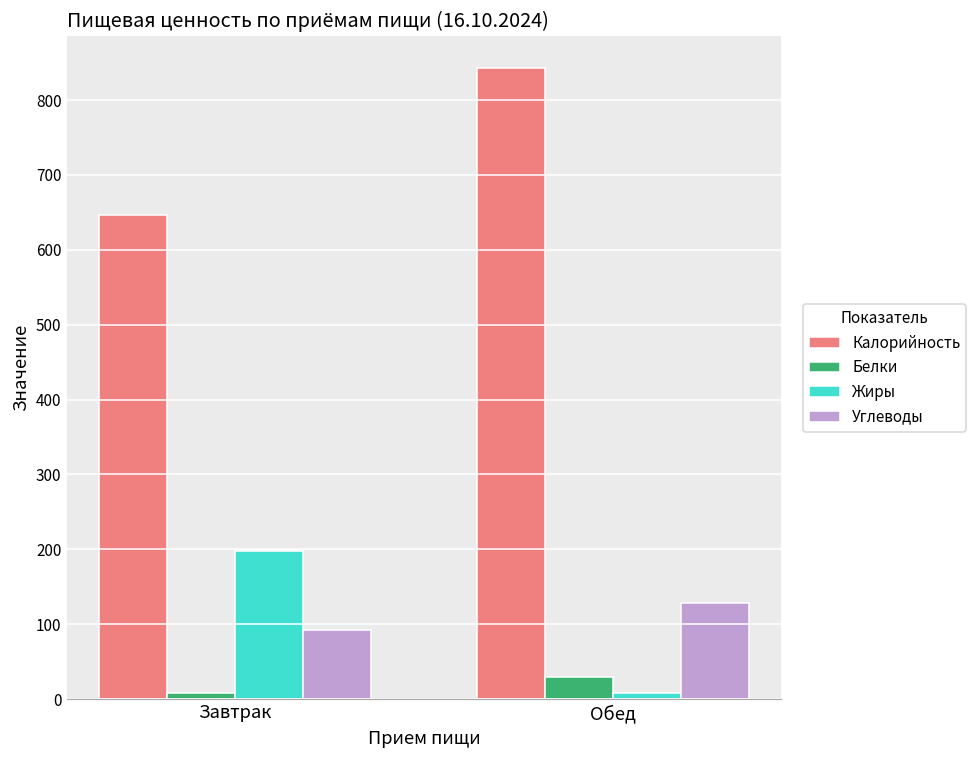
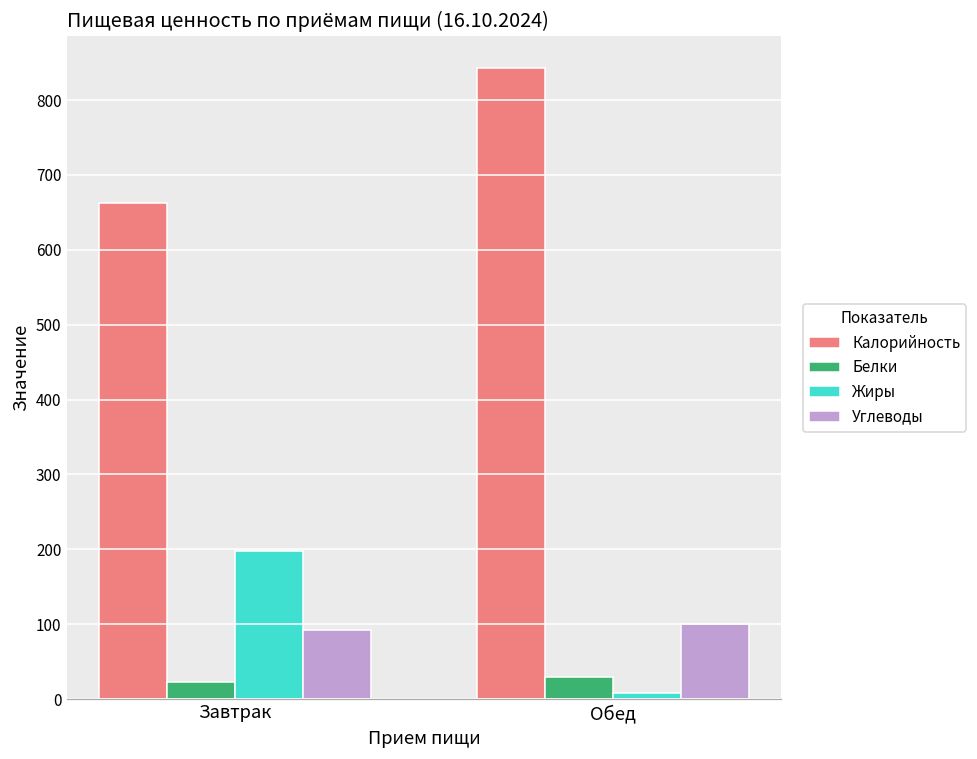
  {
    "Калорийность": {
-     "Завтрак": 650,
+     "Завтрак": 660,
      "Обед": 840
    },
    "Белки": {
-     "Завтрак": 10,
+     "Завтрак": 20,
      "Обед": 30
    },
    "Жиры": {
      "Завтрак": 200,
      "Обед": 10
    },
    "Углеводы": {
      "Завтрак": 90,
-     "Обед": 130
+     "Обед": 100
    }
  }
